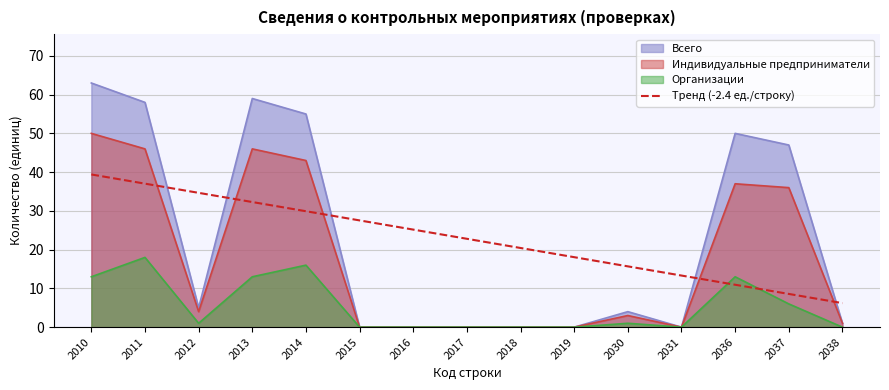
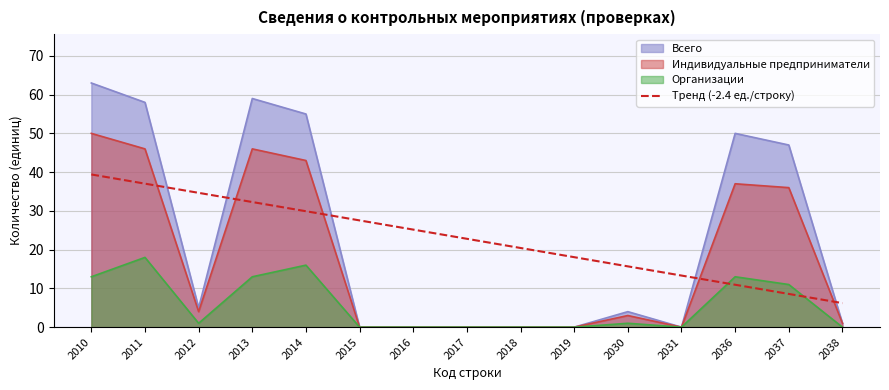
  {
    "Всего": {
      "2010": 63,
      "2011": 58,
      "2012": 5,
      "2013": 59,
      "2014": 55,
      "2030": 4,
      "2036": 50,
      "2037": 47
    },
    "Организации": {
      "2010": 13,
      "2011": 18,
      "2012": 1,
      "2013": 13,
      "2014": 16,
      "2030": 1,
      "2036": 13,
-     "2037": 6,
+     "2037": 11,
      "2038": 0
    }
  }
